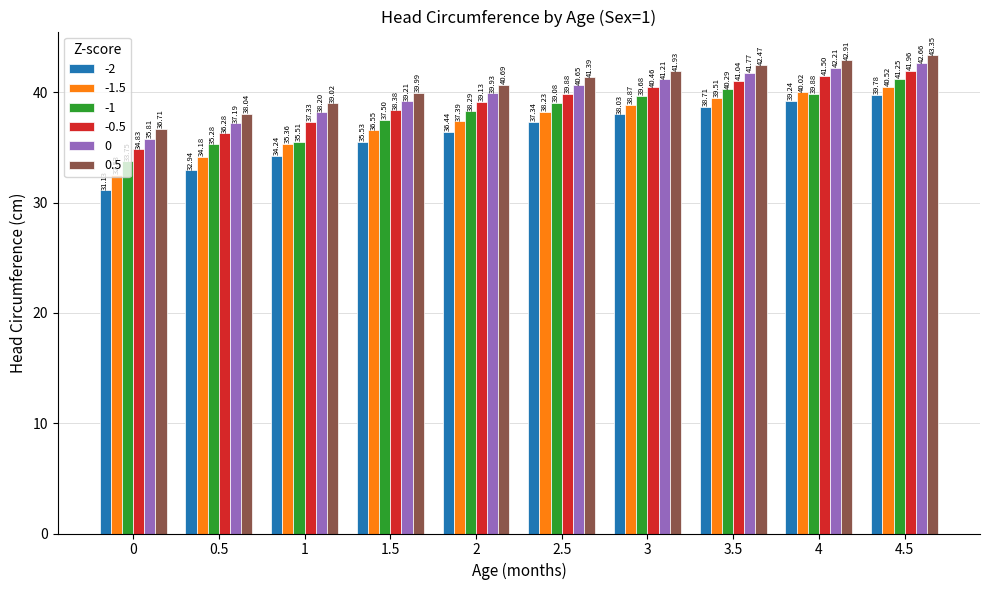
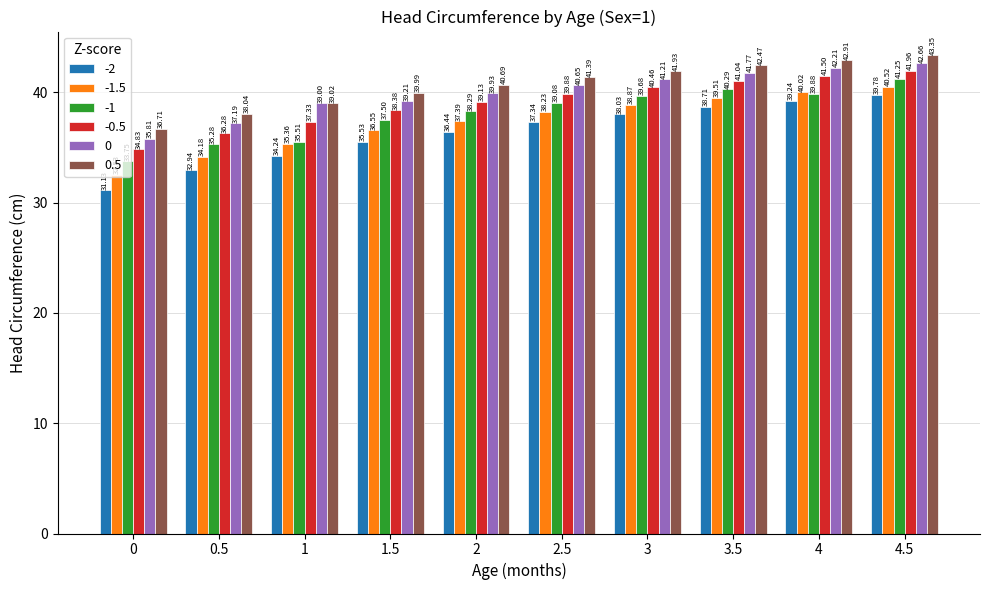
  {
    "-2": {
      "0.5": 32.94,
      "1": 34.24,
      "1.5": 35.53,
      "2": 36.44,
      "2.5": 37.34,
      "3": 38.03,
      "3.5": 38.71,
      "4": 39.24,
      "4.5": 39.78
    },
    "-1.5": {
      "0.5": 34.18,
      "1": 35.36,
      "1.5": 36.55,
      "2": 37.39,
      "2.5": 38.23,
      "3": 38.87,
      "3.5": 39.51,
      "4": 40.02,
      "4.5": 40.52
    },
    "-1": {
      "0.5": 35.28,
      "1": 35.51,
      "1.5": 37.50,
      "2": 38.29,
      "2.5": 39.08,
      "3": 39.68,
      "3.5": 40.29,
      "4": 39.88,
      "4.5": 41.25
    },
    "-0.5": {
      "0": 34.83,
      "0.5": 36.28,
      "1": 37.33,
      "1.5": 38.38,
      "2": 39.13,
      "2.5": 39.88,
      "3": 40.46,
      "3.5": 41.04,
      "4": 41.50,
      "4.5": 41.96
    },
    "0": {
      "0": 35.81,
      "0.5": 37.19,
-     "1": 38.20,
+     "1": 39.00,
      "1.5": 39.21,
      "2": 39.93,
      "2.5": 40.65,
      "3": 41.21,
      "3.5": 41.77,
      "4": 42.21,
      "4.5": 42.66
    },
    "0.5": {
      "0": 36.71,
      "0.5": 38.04,
      "1": 39.02,
      "1.5": 39.99,
      "2": 40.69,
      "2.5": 41.39,
      "3": 41.93,
      "3.5": 42.47,
      "4": 42.91,
      "4.5": 43.35
    }
  }
